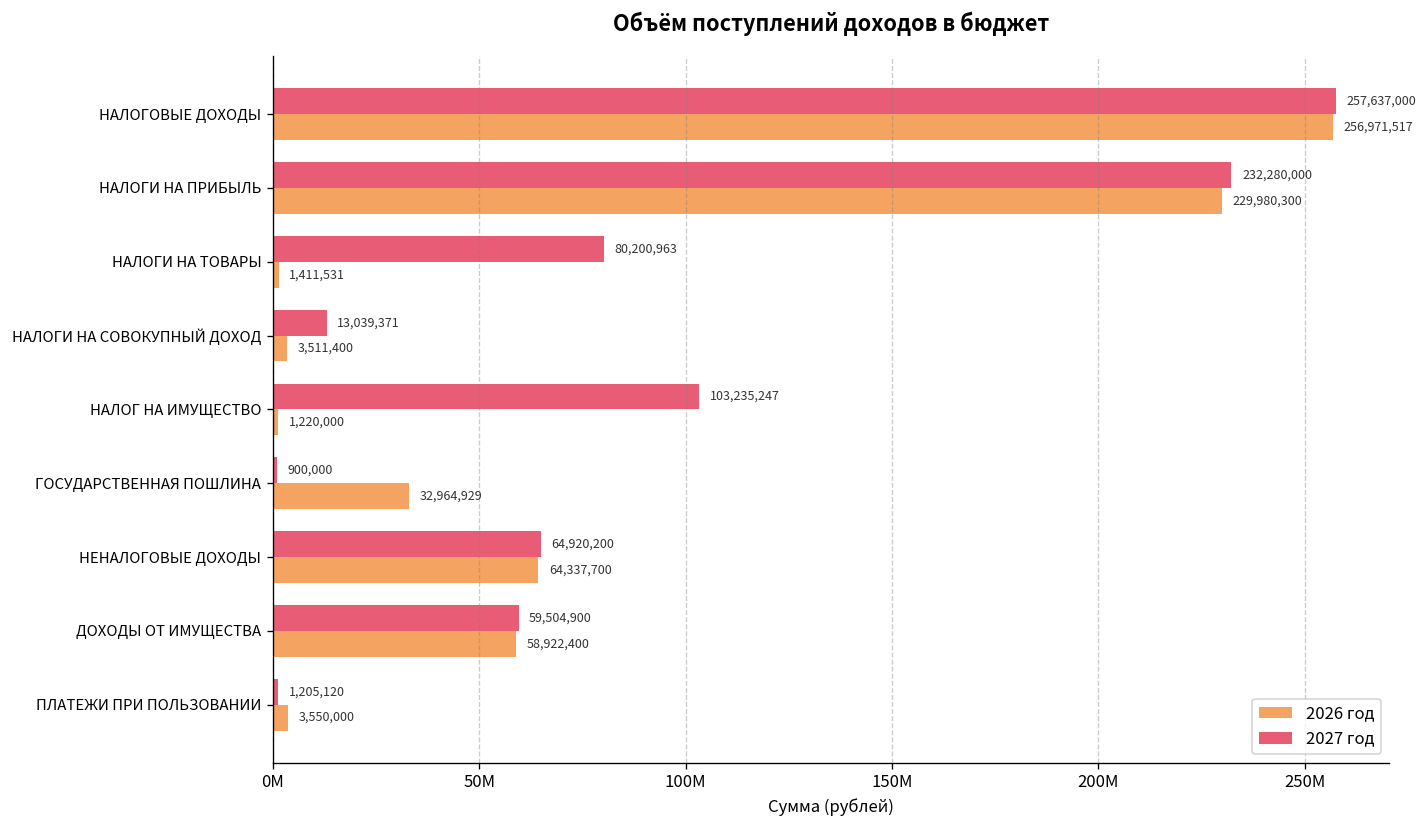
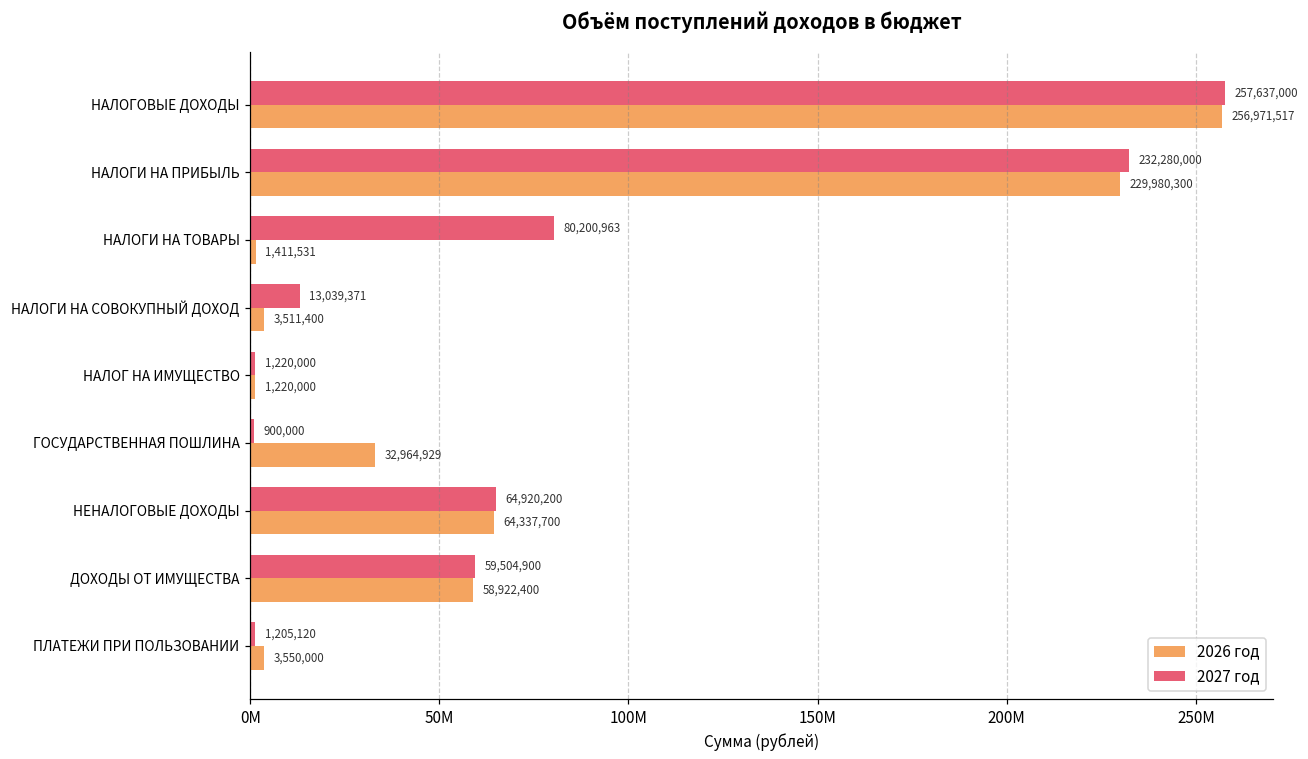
  {
    "2026 год": {
      "НАЛОГОВЫЕ ДОХОДЫ": "256,971,517",
      "НАЛОГИ НА ПРИБЫЛЬ": "229,980,300",
      "НАЛОГИ НА ТОВАРЫ": "1,411,531",
      "НАЛОГИ НА СОВОКУПНЫЙ ДОХОД": "3,511,400",
      "НАЛОГ НА ИМУЩЕСТВО": "1,220,000",
      "ГОСУДАРСТВЕННАЯ ПОШЛИНА": "32,964,929",
      "НЕНАЛОГОВЫЕ ДОХОДЫ": "64,337,700",
      "ДОХОДЫ ОТ ИМУЩЕСТВА": "58,922,400",
      "ПЛАТЕЖИ ПРИ ПОЛЬЗОВАНИИ": "3,550,000"
    },
    "2027 год": {
      "НАЛОГОВЫЕ ДОХОДЫ": "257,637,000",
      "НАЛОГИ НА ПРИБЫЛЬ": "232,280,000",
      "НАЛОГИ НА ТОВАРЫ": "80,200,963",
      "НАЛОГИ НА СОВОКУПНЫЙ ДОХОД": "13,039,371",
-     "НАЛОГ НА ИМУЩЕСТВО": "103,235,247",
+     "НАЛОГ НА ИМУЩЕСТВО": "1,220,000",
      "ГОСУДАРСТВЕННАЯ ПОШЛИНА": "900,000",
      "НЕНАЛОГОВЫЕ ДОХОДЫ": "64,920,200",
      "ДОХОДЫ ОТ ИМУЩЕСТВА": "59,504,900",
      "ПЛАТЕЖИ ПРИ ПОЛЬЗОВАНИИ": "1,205,120"
    }
  }
